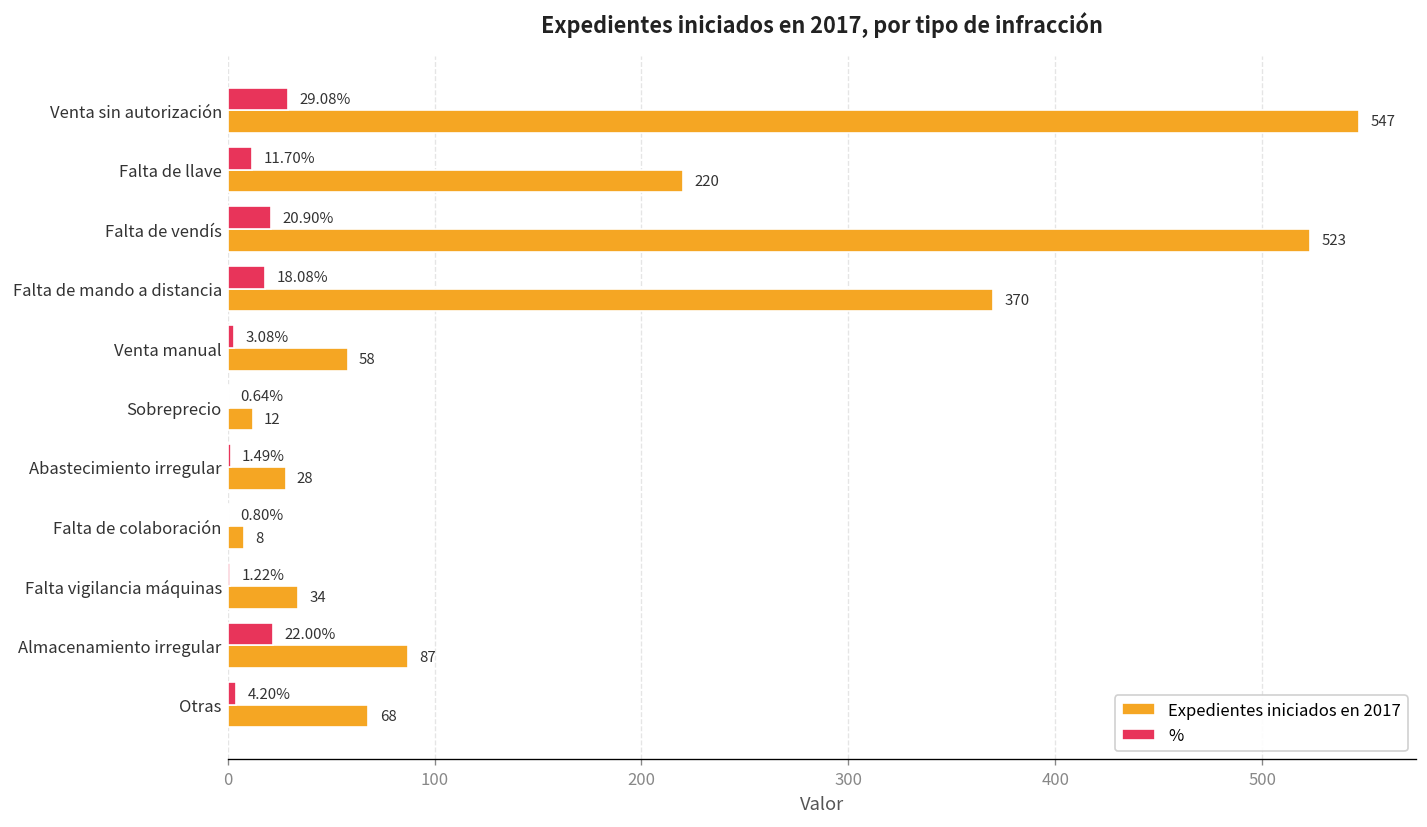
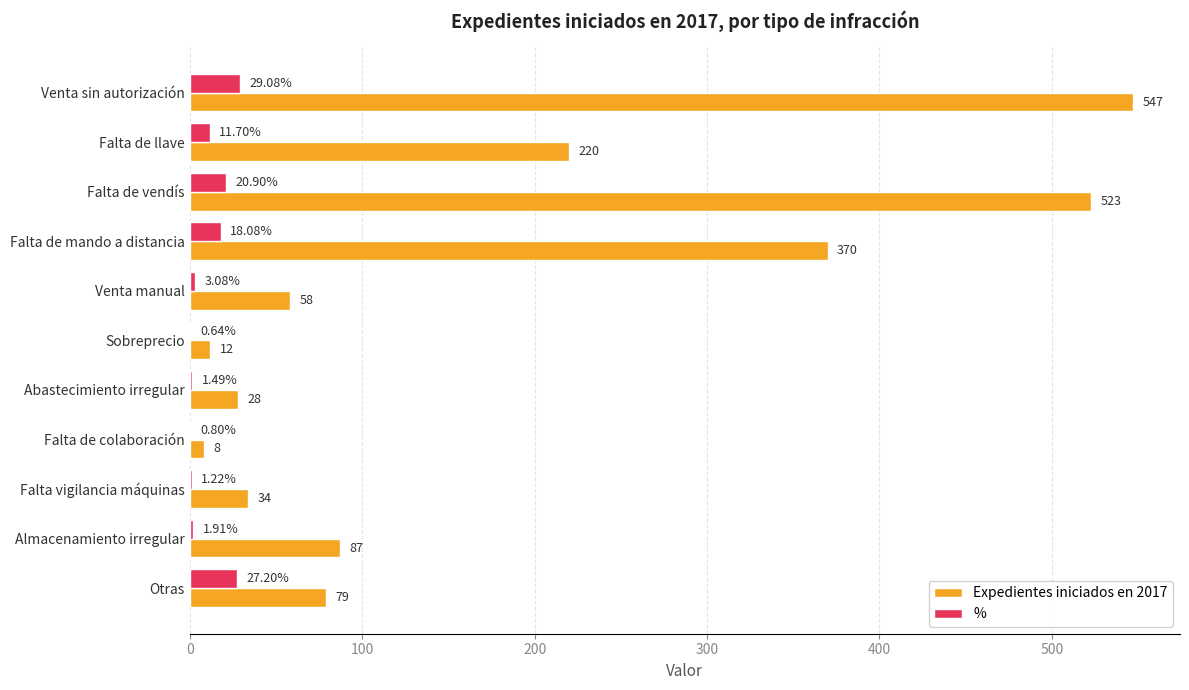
  {
    "Expedientes iniciados en 2017": {
      "Venta sin autorización": "547",
      "Falta de llave": "220",
      "Falta de vendís": "523",
      "Falta de mando a distancia": "370",
      "Venta manual": "58",
      "Sobreprecio": "12",
      "Abastecimiento irregular": "28",
      "Falta de colaboración": "8",
      "Falta vigilancia máquinas": "34",
      "Almacenamiento irregular": "87",
-     "Otras": "68"
+     "Otras": "79"
    },
    "%": {
      "Venta sin autorización": "29.08%",
      "Falta de llave": "11.70%",
      "Falta de vendís": "20.90%",
      "Falta de mando a distancia": "18.08%",
      "Venta manual": "3.08%",
      "Sobreprecio": "0.64%",
      "Abastecimiento irregular": "1.49%",
      "Falta de colaboración": "0.80%",
      "Falta vigilancia máquinas": "1.22%",
-     "Almacenamiento irregular": "22.00%",
-     "Otras": "4.20%"
+     "Almacenamiento irregular": "1.91%",
+     "Otras": "27.20%"
    }
  }
